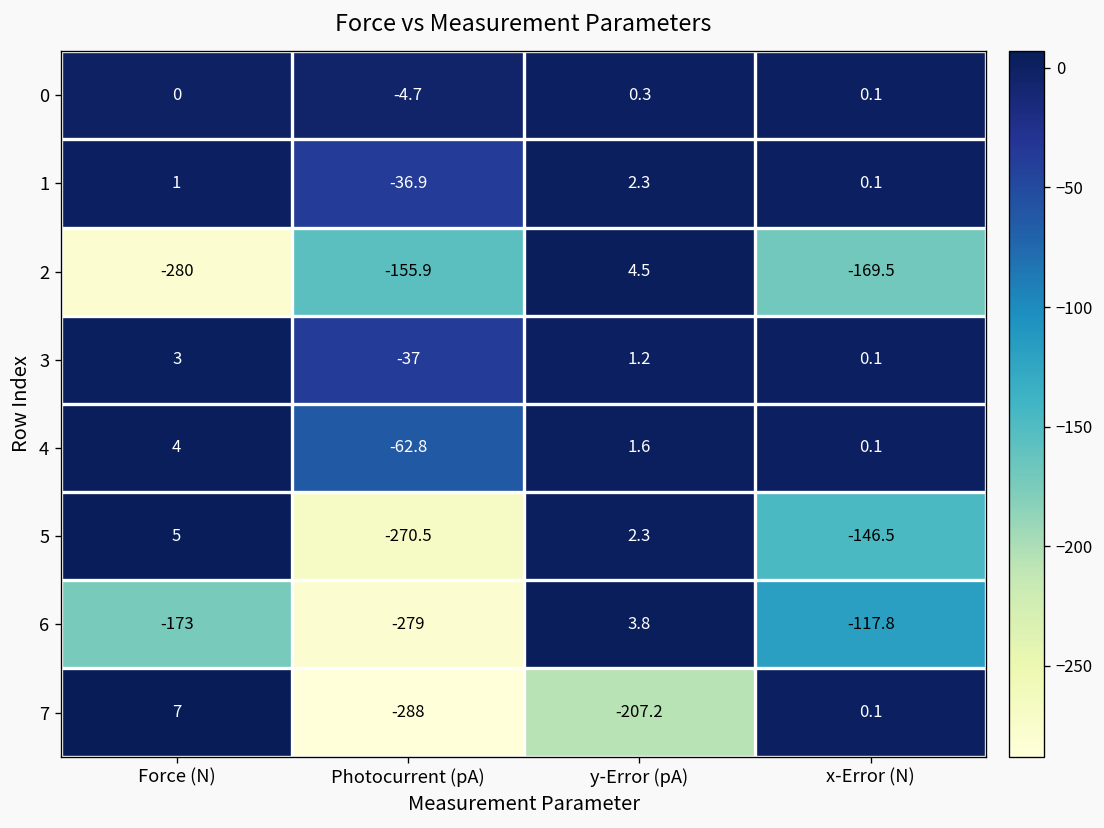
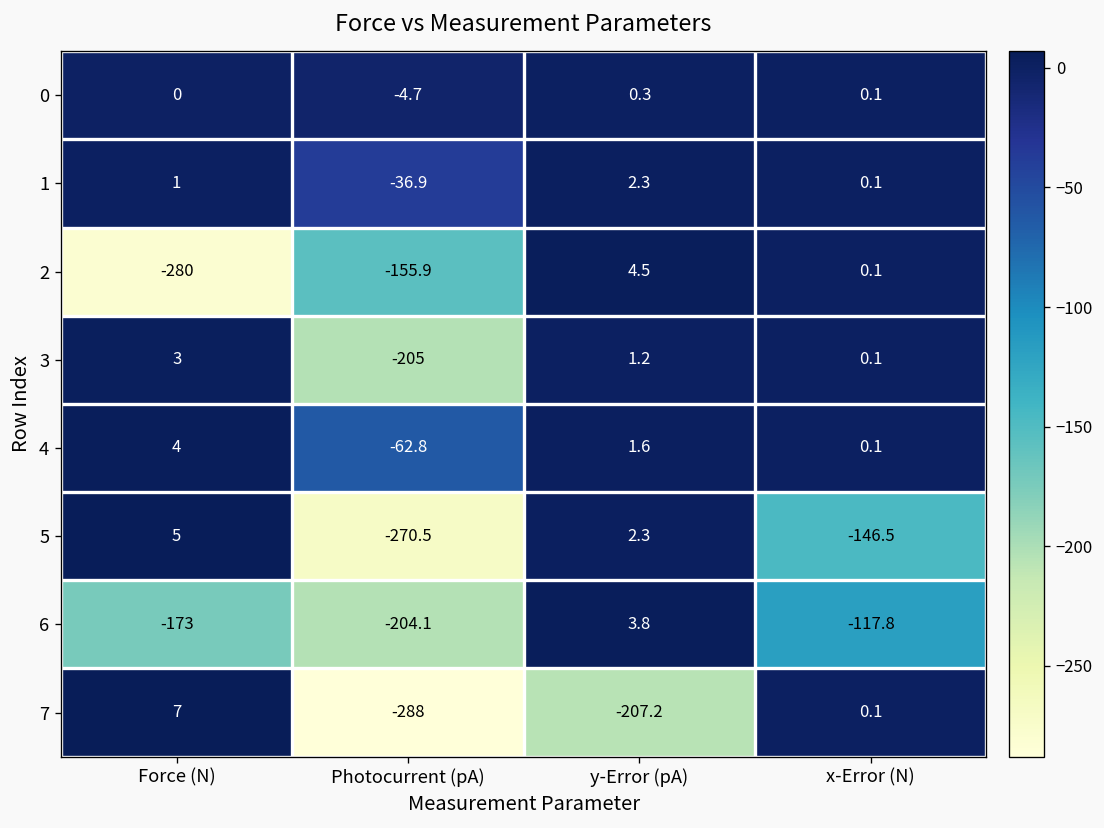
  {
    "0": {
      "Force (N)": 0,
      "Photocurrent (pA)": -4.7,
      "y-Error (pA)": 0.3,
      "x-Error (N)": 0.1
    },
    "1": {
      "Force (N)": 1,
      "Photocurrent (pA)": -36.9,
      "y-Error (pA)": 2.3,
      "x-Error (N)": 0.1
    },
    "2": {
      "Force (N)": -280,
      "Photocurrent (pA)": -155.9,
      "y-Error (pA)": 4.5,
-     "x-Error (N)": -169.5
+     "x-Error (N)": 0.1
    },
    "3": {
      "Force (N)": 3,
-     "Photocurrent (pA)": -37,
+     "Photocurrent (pA)": -205,
      "y-Error (pA)": 1.2,
      "x-Error (N)": 0.1
    },
    "4": {
      "Force (N)": 4,
      "Photocurrent (pA)": -62.8,
      "y-Error (pA)": 1.6,
      "x-Error (N)": 0.1
    },
    "5": {
      "Force (N)": 5,
      "Photocurrent (pA)": -270.5,
      "y-Error (pA)": 2.3,
      "x-Error (N)": -146.5
    },
    "6": {
      "Force (N)": -173,
-     "Photocurrent (pA)": -279,
+     "Photocurrent (pA)": -204.1,
      "y-Error (pA)": 3.8,
      "x-Error (N)": -117.8
    },
    "7": {
      "Force (N)": 7,
      "Photocurrent (pA)": -288,
      "y-Error (pA)": -207.2,
      "x-Error (N)": 0.1
    }
  }
